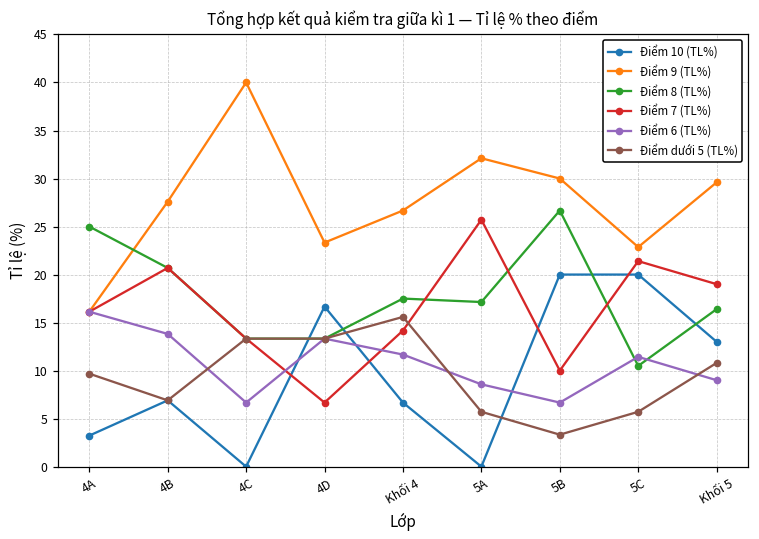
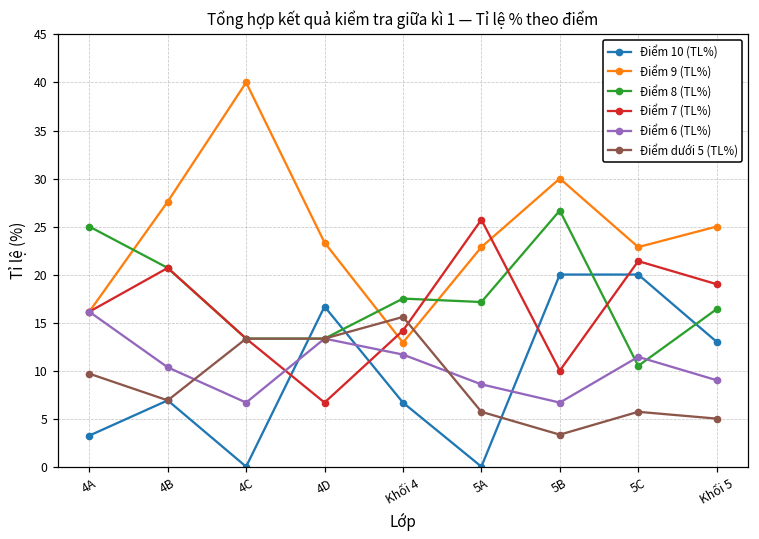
  {
    "Điểm 10 (TL%)": {
      "4A": 3,
      "4C": 0,
      "4D": 17,
      "Khối 4": 7,
      "5A": 0,
      "5B": 20,
      "5C": 20,
      "Khối 5": 13
    },
    "Điểm 9 (TL%)": {
      "4B": 28,
      "4C": 40,
      "4D": 23,
-     "Khối 4": 27,
-     "5A": 32,
+     "Khối 4": 13,
+     "5A": 23,
      "5B": 30,
      "5C": 23,
-     "Khối 5": 30
+     "Khối 5": 25
    },
    "Điểm 8 (TL%)": {
      "4A": 25,
      "Khối 4": 18,
      "5A": 17,
      "5B": 27,
      "5C": 10,
      "Khối 5": 16
    },
    "Điểm 7 (TL%)": {
      "4D": 7,
      "Khối 4": 14,
      "5A": 26,
      "5B": 10,
      "5C": 21,
      "Khối 5": 19
    },
    "Điểm 6 (TL%)": {
-     "4B": 14,
+     "4B": 10,
      "4C": 7,
      "Khối 4": 12,
      "5A": 9,
      "5B": 7,
      "5C": 11,
      "Khối 5": 9
    },
    "Điểm dưới 5 (TL%)": {
      "4A": 10,
      "Khối 4": 16,
      "5A": 6,
      "5B": 3,
      "5C": 6,
-     "Khối 5": 11
+     "Khối 5": 5
    }
  }
